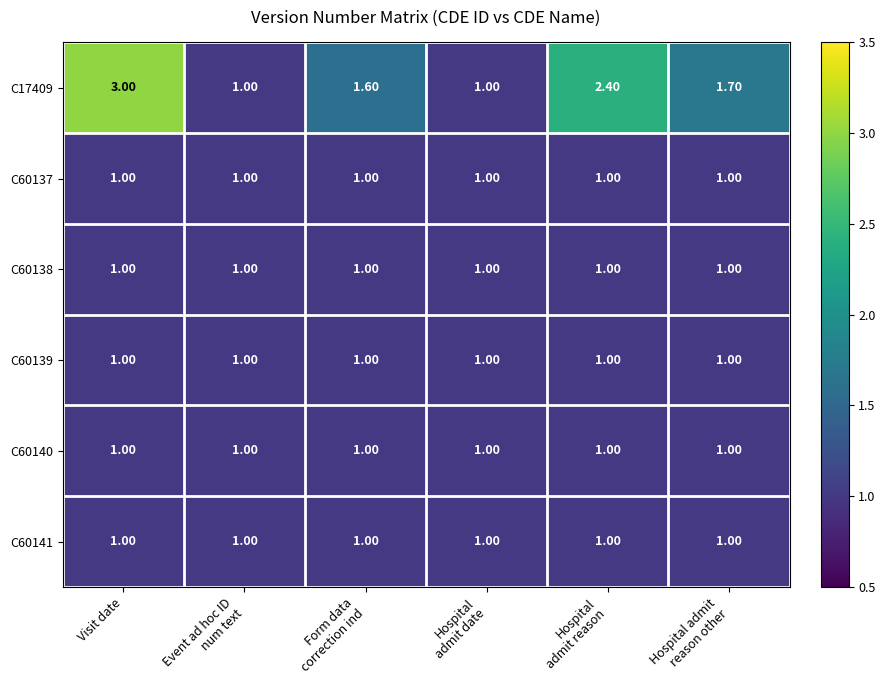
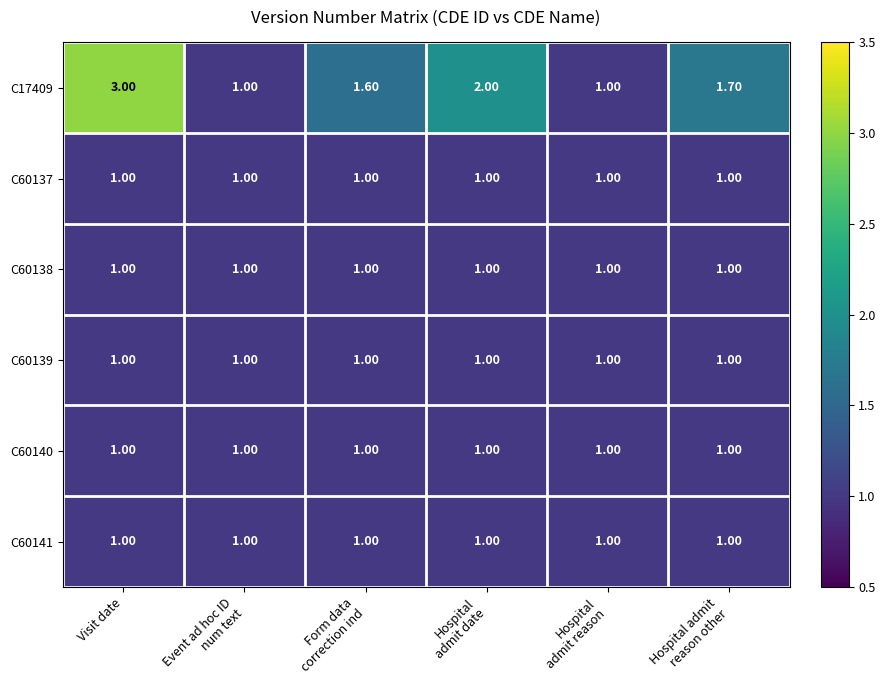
  {
    "C17409": {
      "Visit date": 3.00,
      "Event ad hoc ID num text": 1.00,
      "Form data correction ind": 1.60,
-     "Hospital admit date": 1.00,
-     "Hospital admit reason": 2.40,
+     "Hospital admit date": 2.00,
+     "Hospital admit reason": 1.00,
      "Hospital admit reason other": 1.70
    },
    "C60137": {
      "Visit date": 1.00,
      "Event ad hoc ID num text": 1.00,
      "Form data correction ind": 1.00,
      "Hospital admit date": 1.00,
      "Hospital admit reason": 1.00,
      "Hospital admit reason other": 1.00
    },
    "C60138": {
      "Visit date": 1.00,
      "Event ad hoc ID num text": 1.00,
      "Form data correction ind": 1.00,
      "Hospital admit date": 1.00,
      "Hospital admit reason": 1.00,
      "Hospital admit reason other": 1.00
    },
    "C60139": {
      "Visit date": 1.00,
      "Event ad hoc ID num text": 1.00,
      "Form data correction ind": 1.00,
      "Hospital admit date": 1.00,
      "Hospital admit reason": 1.00,
      "Hospital admit reason other": 1.00
    },
    "C60140": {
      "Visit date": 1.00,
      "Event ad hoc ID num text": 1.00,
      "Form data correction ind": 1.00,
      "Hospital admit date": 1.00,
      "Hospital admit reason": 1.00,
      "Hospital admit reason other": 1.00
    },
    "C60141": {
      "Visit date": 1.00,
      "Event ad hoc ID num text": 1.00,
      "Form data correction ind": 1.00,
      "Hospital admit date": 1.00,
      "Hospital admit reason": 1.00,
      "Hospital admit reason other": 1.00
    }
  }
